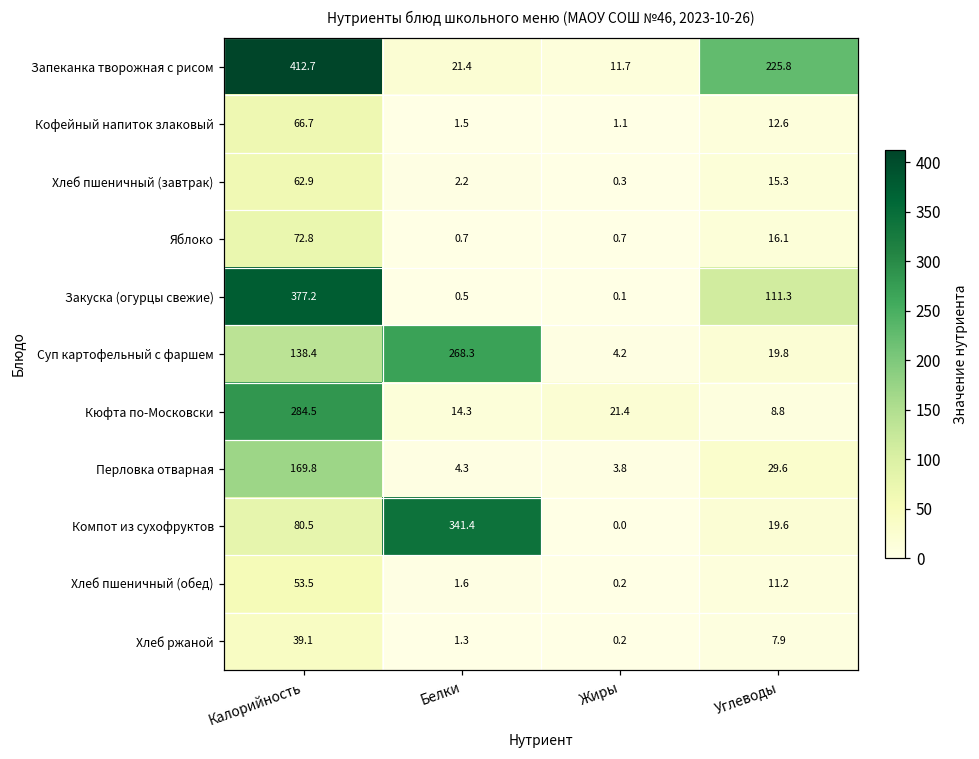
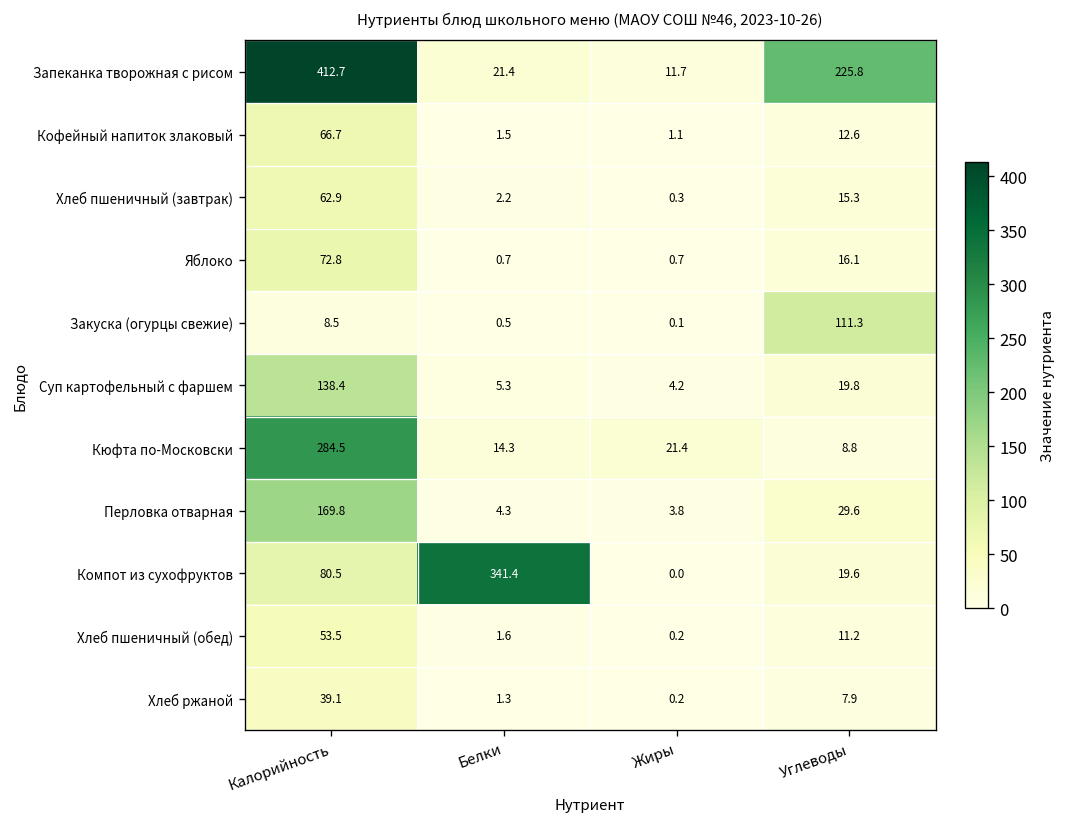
  {
    "Запеканка творожная с рисом": {
      "Калорийность": 412.7,
      "Белки": 21.4,
      "Жиры": 11.7,
      "Углеводы": 225.8
    },
    "Кофейный напиток злаковый": {
      "Калорийность": 66.7,
      "Белки": 1.5,
      "Жиры": 1.1,
      "Углеводы": 12.6
    },
    "Хлеб пшеничный (завтрак)": {
      "Калорийность": 62.9,
      "Белки": 2.2,
      "Жиры": 0.3,
      "Углеводы": 15.3
    },
    "Яблоко": {
      "Калорийность": 72.8,
      "Белки": 0.7,
      "Жиры": 0.7,
      "Углеводы": 16.1
    },
    "Закуска (огурцы свежие)": {
-     "Калорийность": 377.2,
+     "Калорийность": 8.5,
      "Белки": 0.5,
      "Жиры": 0.1,
      "Углеводы": 111.3
    },
    "Суп картофельный с фаршем": {
      "Калорийность": 138.4,
-     "Белки": 268.3,
+     "Белки": 5.3,
      "Жиры": 4.2,
      "Углеводы": 19.8
    },
    "Кюфта по-Московски": {
      "Калорийность": 284.5,
      "Белки": 14.3,
      "Жиры": 21.4,
      "Углеводы": 8.8
    },
    "Перловка отварная": {
      "Калорийность": 169.8,
      "Белки": 4.3,
      "Жиры": 3.8,
      "Углеводы": 29.6
    },
    "Компот из сухофруктов": {
      "Калорийность": 80.5,
      "Белки": 341.4,
      "Жиры": 0.0,
      "Углеводы": 19.6
    },
    "Хлеб пшеничный (обед)": {
      "Калорийность": 53.5,
      "Белки": 1.6,
      "Жиры": 0.2,
      "Углеводы": 11.2
    },
    "Хлеб ржаной": {
      "Калорийность": 39.1,
      "Белки": 1.3,
      "Жиры": 0.2,
      "Углеводы": 7.9
    }
  }
